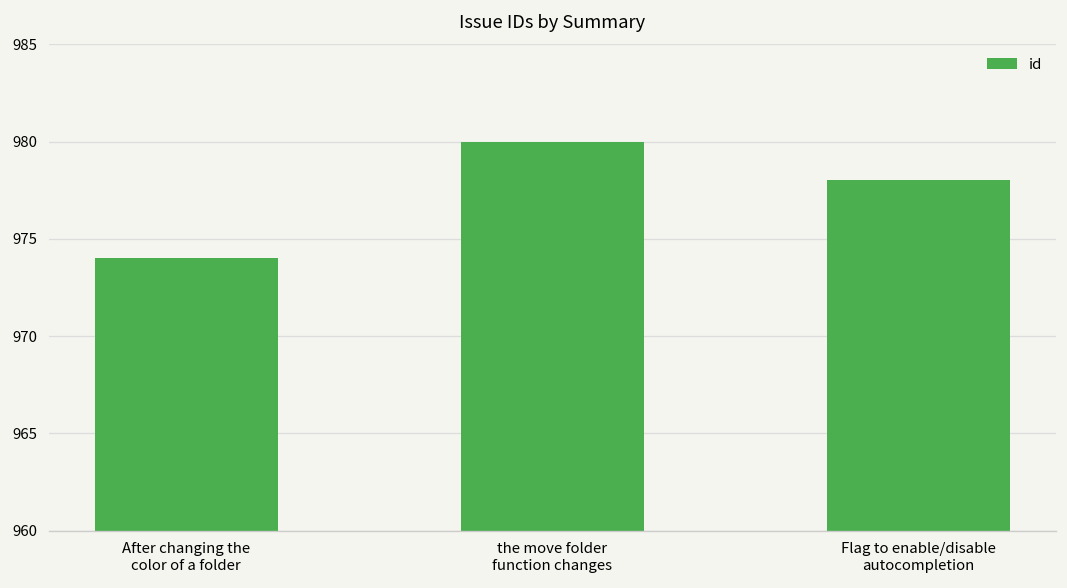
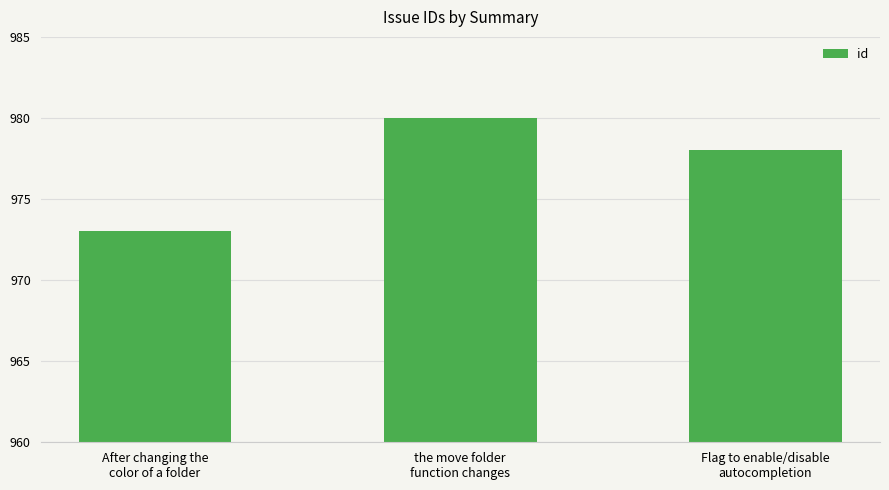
  {
-   "After changing the color of a folder": 974,
+   "After changing the color of a folder": 973,
    "the move folder function changes": 980,
    "Flag to enable/disable autocompletion": 978
  }
